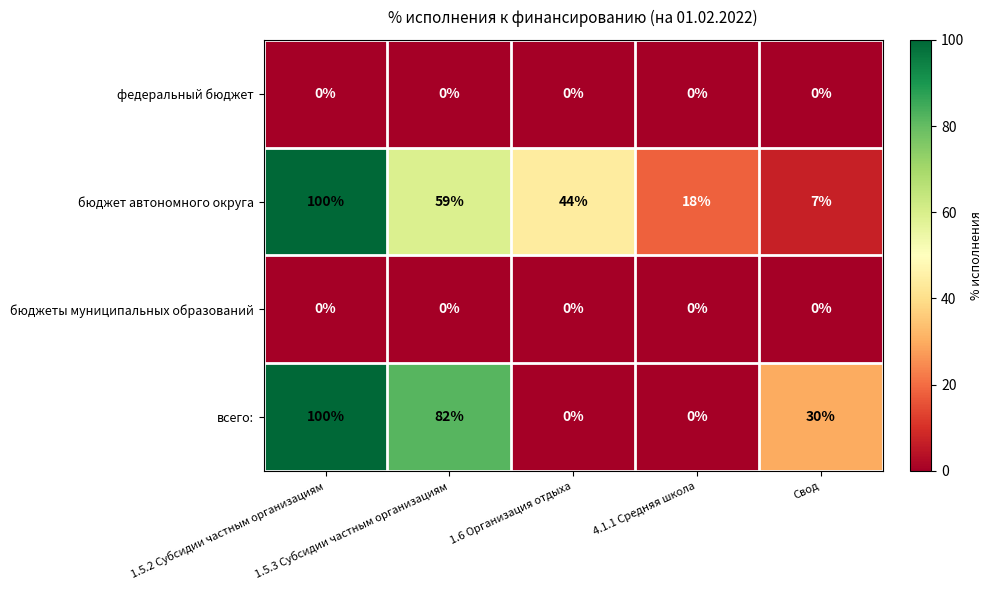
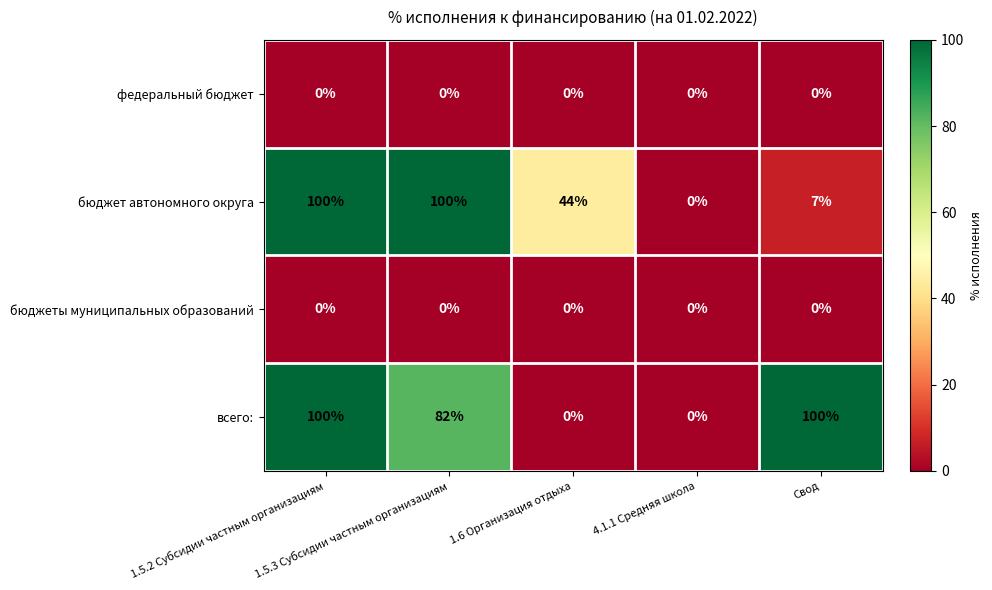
  {
    "федеральный бюджет": {
      "1.5.2 Субсидии частным организациям": "0%",
      "1.5.3 Субсидии частным организациям": "0%",
      "1.6 Организация отдыха": "0%",
      "4.1.1 Средняя школа": "0%",
      "Свод": "0%"
    },
    "бюджет автономного округа": {
      "1.5.2 Субсидии частным организациям": "100%",
-     "1.5.3 Субсидии частным организациям": "59%",
+     "1.5.3 Субсидии частным организациям": "100%",
      "1.6 Организация отдыха": "44%",
-     "4.1.1 Средняя школа": "18%",
+     "4.1.1 Средняя школа": "0%",
      "Свод": "7%"
    },
    "бюджеты муниципальных образований": {
      "1.5.2 Субсидии частным организациям": "0%",
      "1.5.3 Субсидии частным организациям": "0%",
      "1.6 Организация отдыха": "0%",
      "4.1.1 Средняя школа": "0%",
      "Свод": "0%"
    },
    "всего:": {
      "1.5.2 Субсидии частным организациям": "100%",
      "1.5.3 Субсидии частным организациям": "82%",
      "1.6 Организация отдыха": "0%",
      "4.1.1 Средняя школа": "0%",
-     "Свод": "30%"
+     "Свод": "100%"
    }
  }
